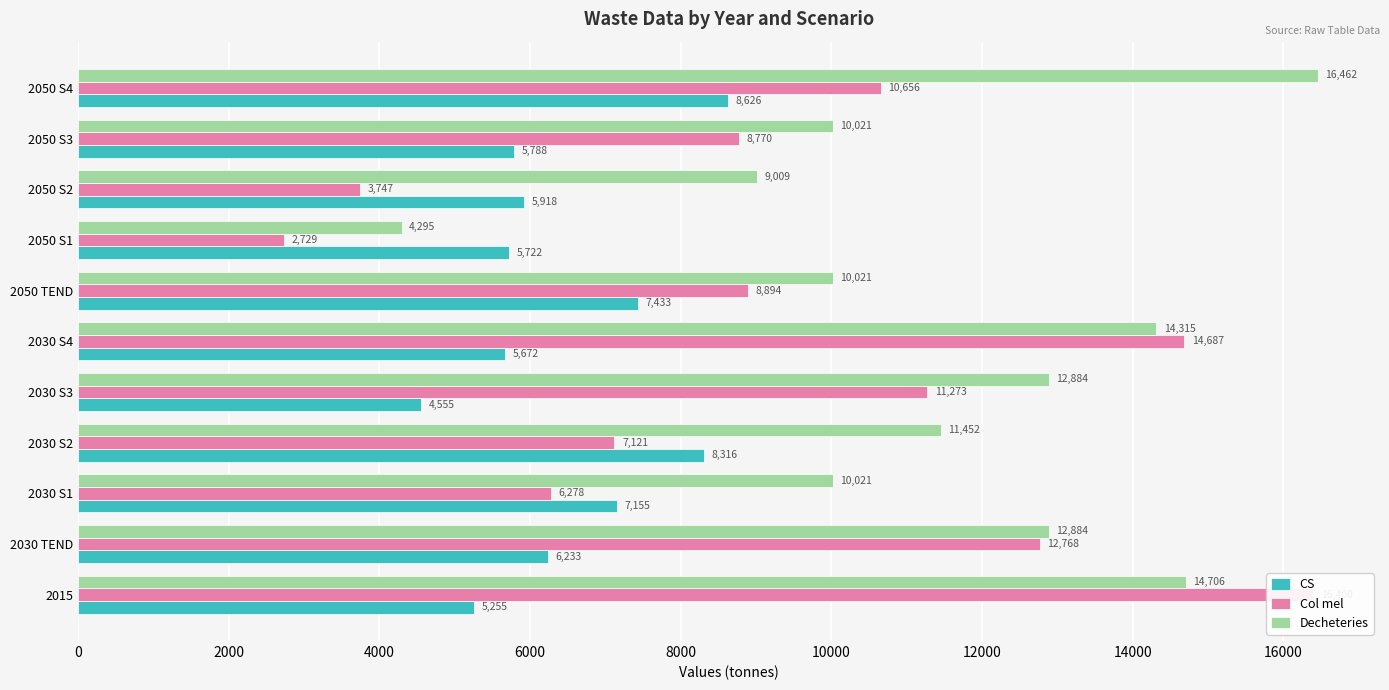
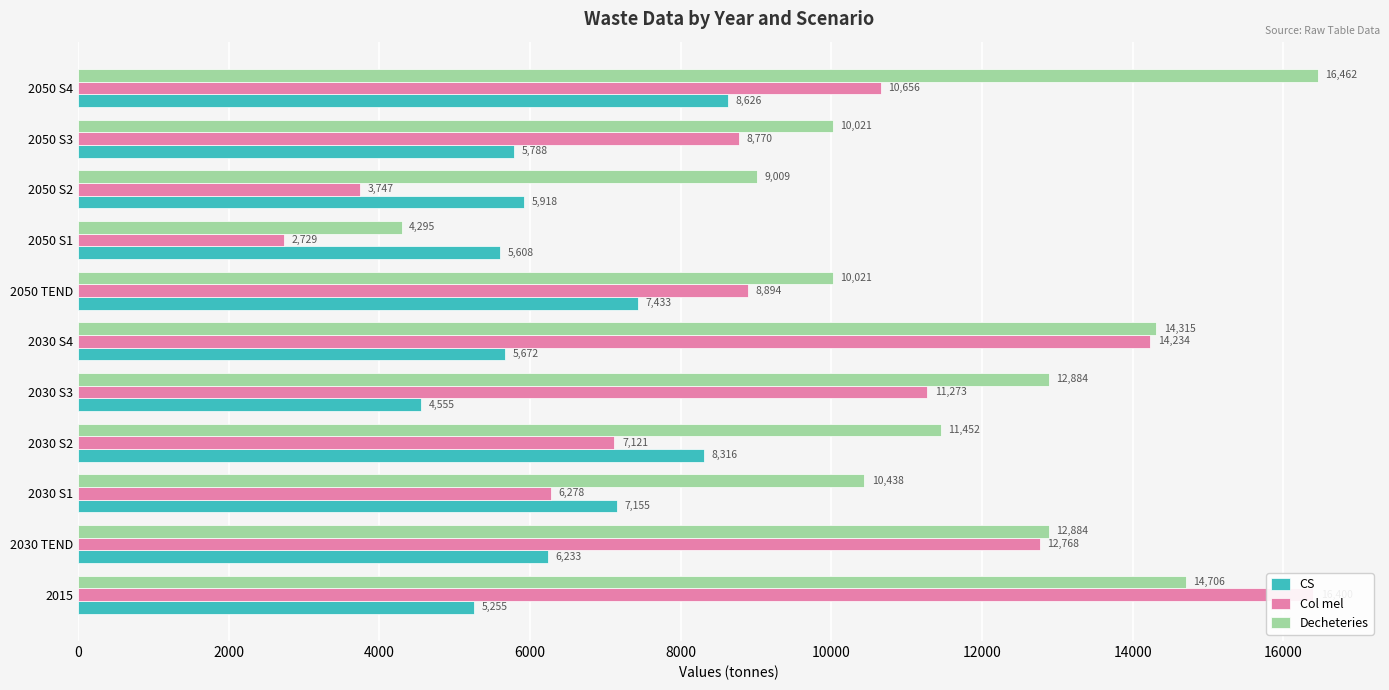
  {
    "CS": {
      "2050 S4": "8,626",
      "2050 S3": "5,788",
      "2050 S2": "5,918",
-     "2050 S1": "5,722",
+     "2050 S1": "5,608",
      "2050 TEND": "7,433",
      "2030 S4": "5,672",
      "2030 S3": "4,555",
      "2030 S2": "8,316",
      "2030 S1": "7,155",
      "2030 TEND": "6,233",
      "2015": "5,255"
    },
    "Col mel": {
      "2050 S4": "10,656",
      "2050 S3": "8,770",
      "2050 S2": "3,747",
      "2050 S1": "2,729",
      "2050 TEND": "8,894",
-     "2030 S4": "14,687",
+     "2030 S4": "14,234",
      "2030 S3": "11,273",
      "2030 S2": "7,121",
      "2030 S1": "6,278",
      "2030 TEND": "12,768"
    },
    "Decheteries": {
      "2050 S4": "16,462",
      "2050 S3": "10,021",
      "2050 S2": "9,009",
      "2050 S1": "4,295",
      "2050 TEND": "10,021",
      "2030 S4": "14,315",
      "2030 S3": "12,884",
      "2030 S2": "11,452",
-     "2030 S1": "10,021",
+     "2030 S1": "10,438",
      "2030 TEND": "12,884",
      "2015": "14,706"
    }
  }
